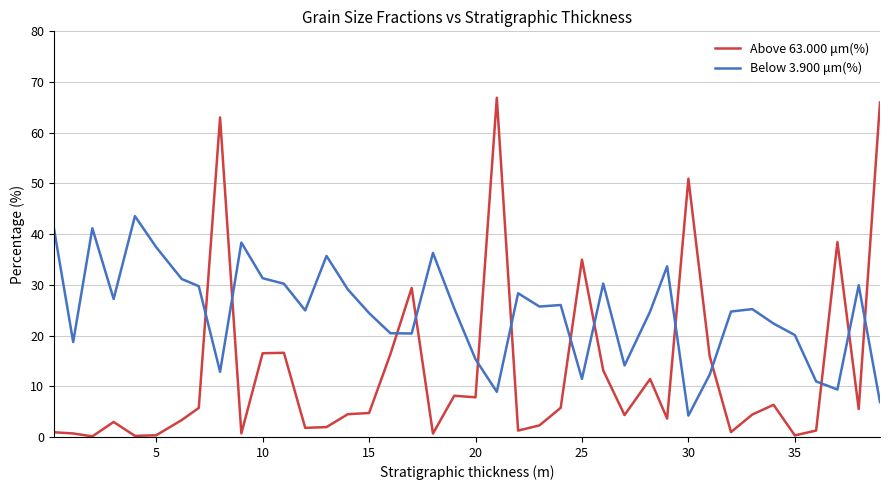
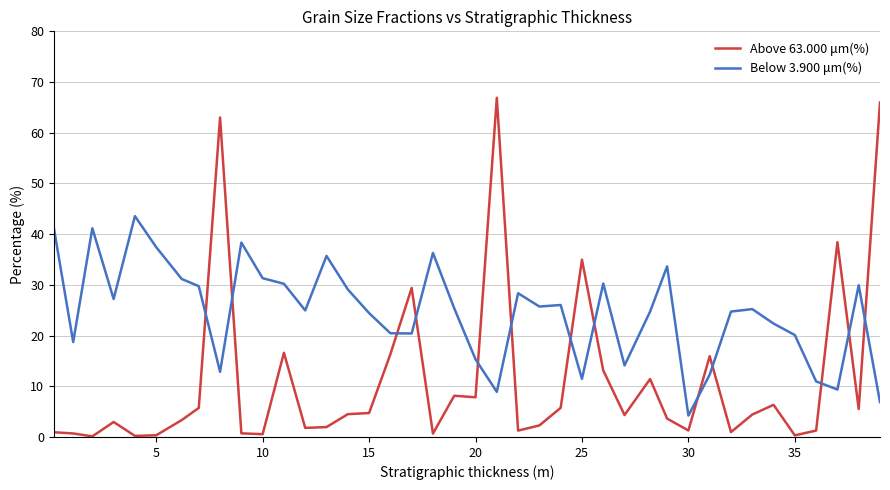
  {
    "Above 63.000 μm(%)": {
      "5": 0,
-     "10": 17,
+     "10": 1,
      "15": 5,
      "20": 8,
      "25": 35,
-     "30": 51,
+     "30": 1,
      "35": 0
    },
    "Below 3.900 μm(%)": {
      "5": 37,
      "10": 31,
      "15": 24,
      "20": 15,
      "25": 11,
      "30": 4,
      "35": 20
    }
  }
